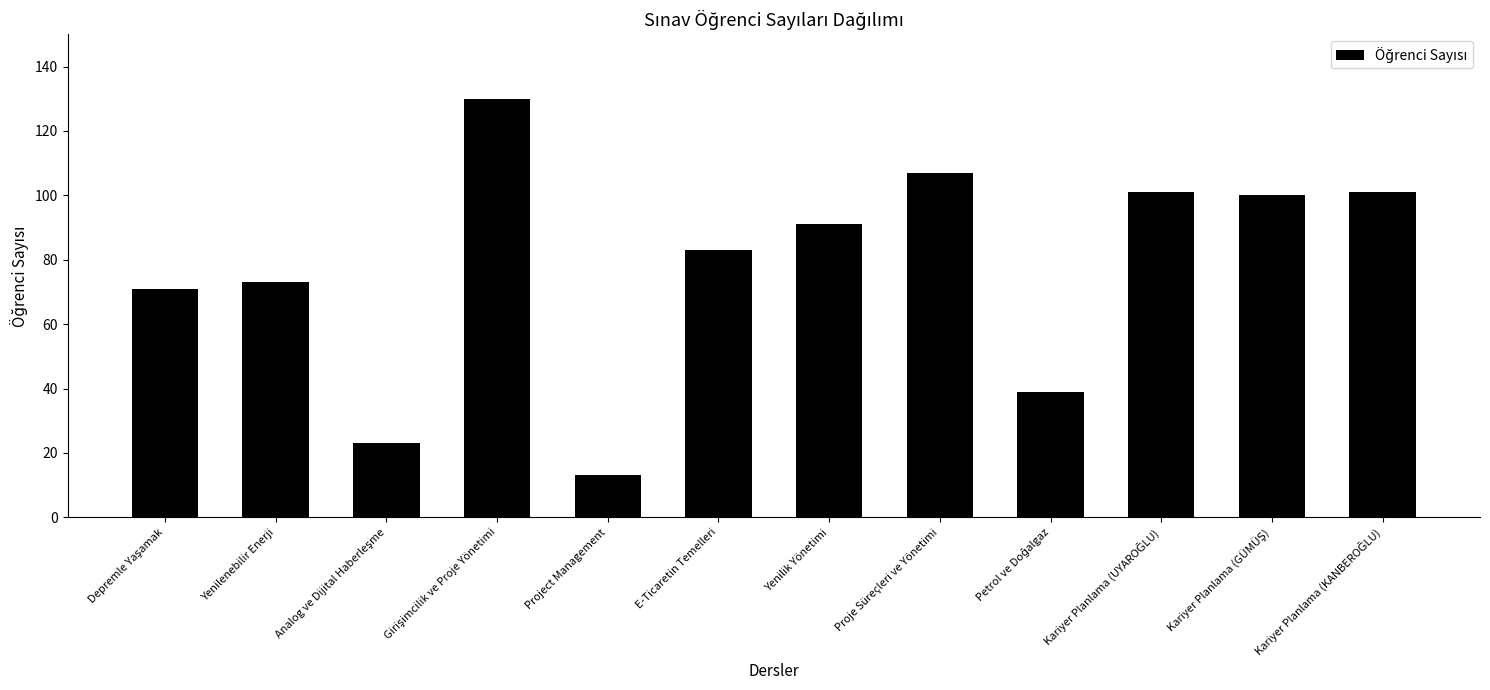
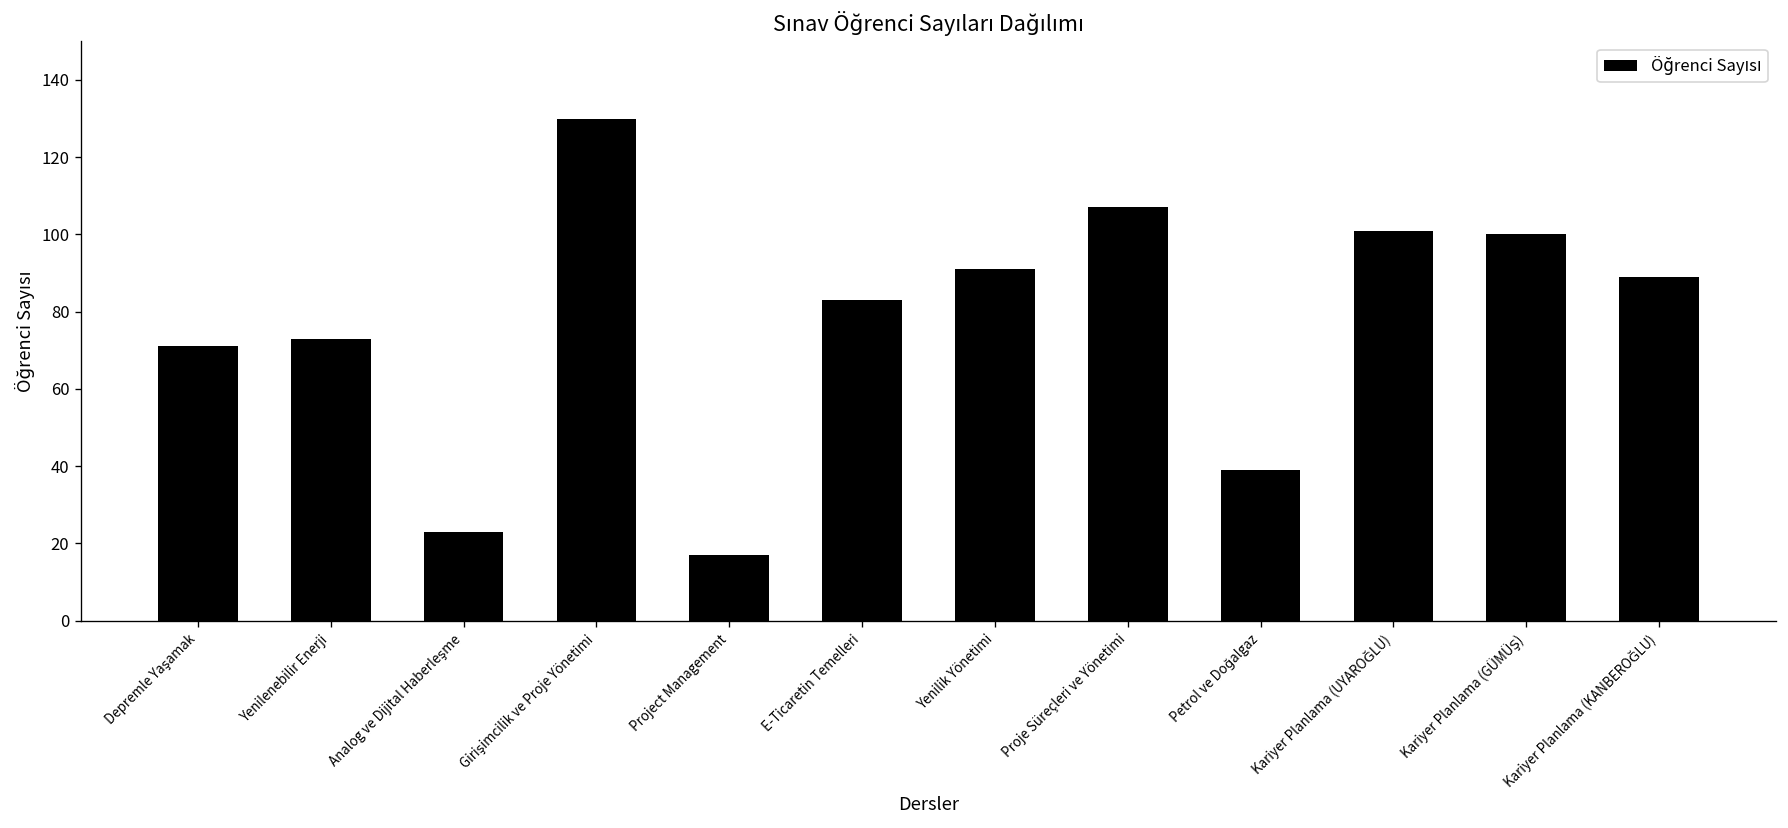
  {
    "Depremle Yaşamak": 71,
    "Yenilenebilir Enerji": 73,
    "Analog ve Dijital Haberleşme": 23,
    "Girişimcilik ve Proje Yönetimi": 130,
-   "Project Management": 13,
+   "Project Management": 17,
    "E-Ticaretin Temelleri": 83,
    "Yenilik Yönetimi": 91,
    "Proje Süreçleri ve Yönetimi": 107,
    "Petrol ve Doğalgaz": 39,
    "Kariyer Planlama (UYAROĞLU)": 101,
    "Kariyer Planlama (GÜMÜŞ)": 100,
-   "Kariyer Planlama (KANBEROĞLU)": 101
+   "Kariyer Planlama (KANBEROĞLU)": 89
  }
